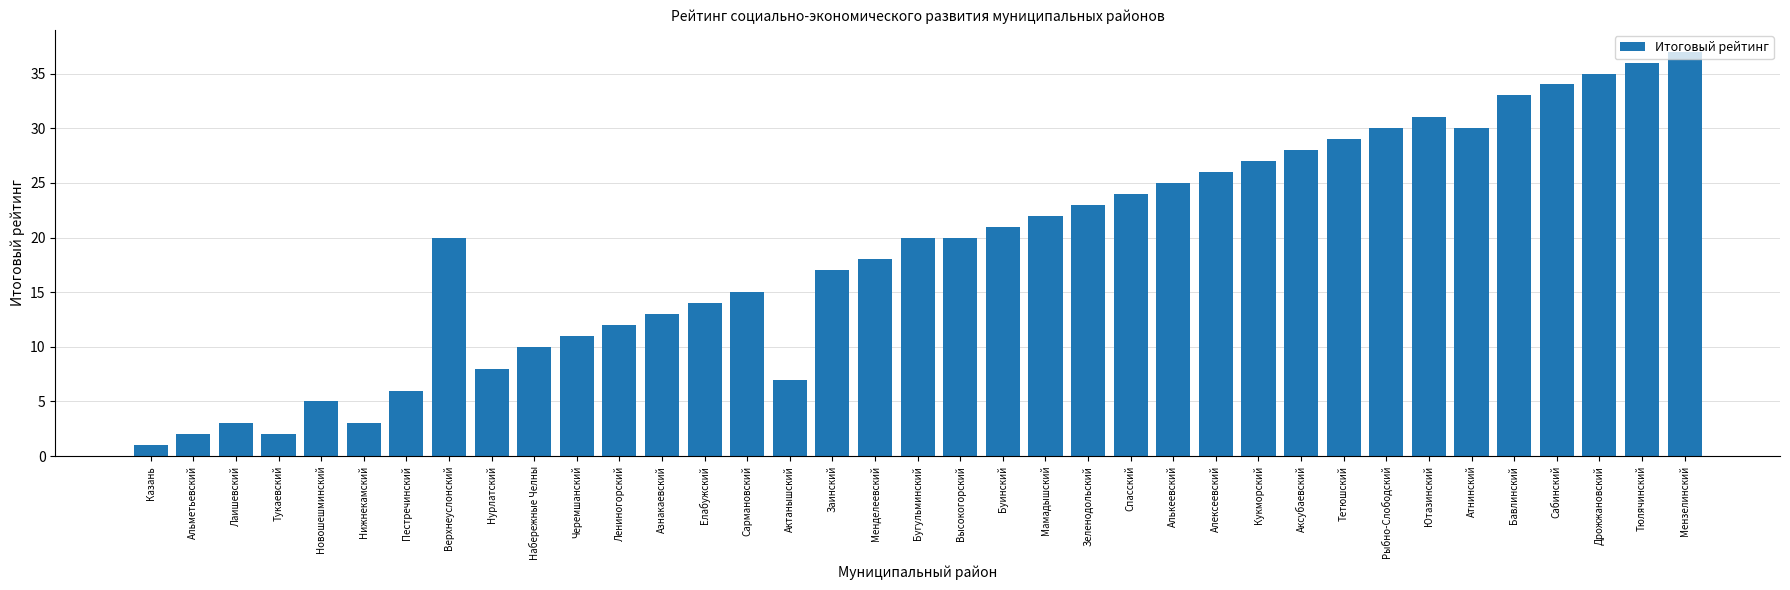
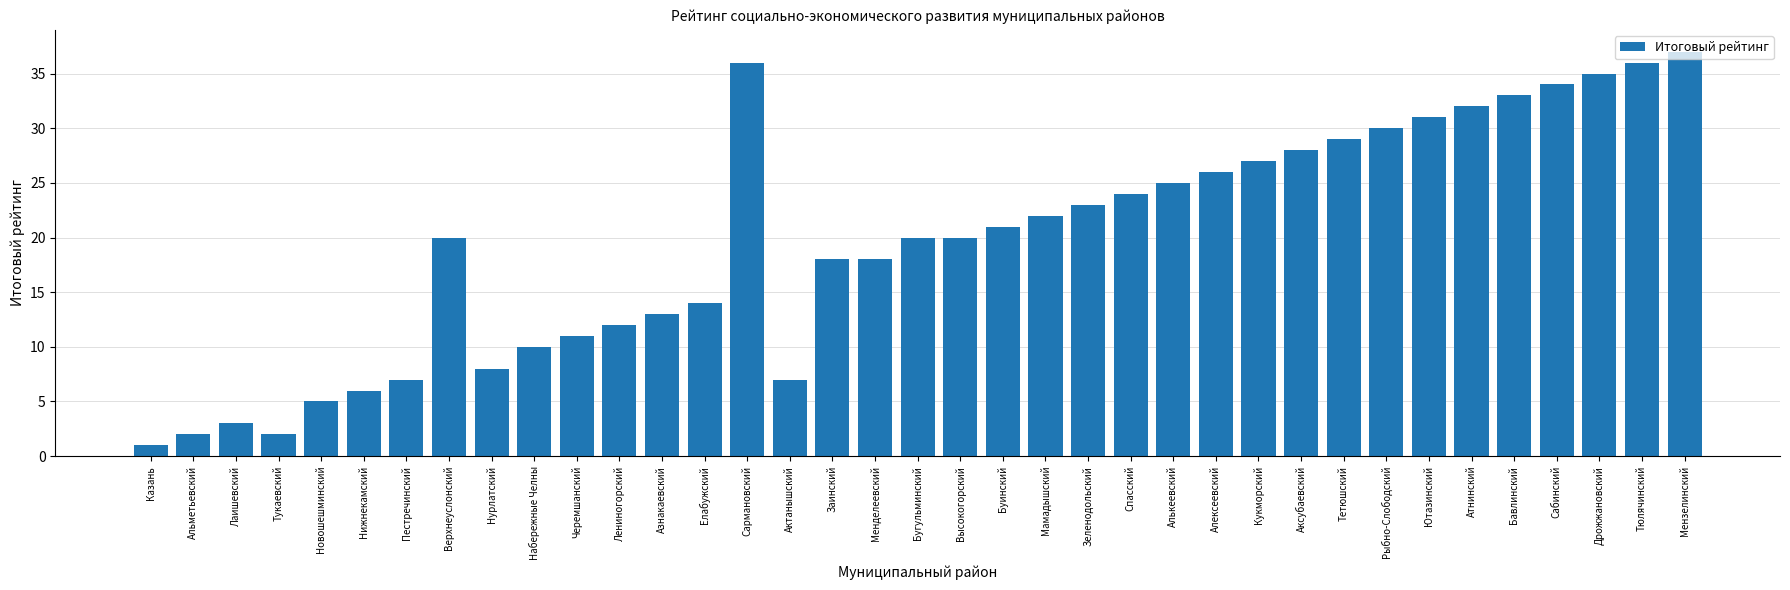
  {
    "Казань": 1,
    "Альметьевский": 2,
    "Лаишевский": 3,
    "Тукаевский": 2,
    "Новошешминский": 5,
-   "Нижнекамский": 3,
-   "Пестречинский": 6,
+   "Нижнекамский": 6,
+   "Пестречинский": 7,
    "Верхнеуслонский": 20,
    "Нурлатский": 8,
    "Набережные Челны": 10,
    "Черемшанский": 11,
    "Лениногорский": 12,
    "Азнакаевский": 13,
    "Елабужский": 14,
-   "Сармановский": 15,
+   "Сармановский": 36,
    "Актанышский": 7,
-   "Заинский": 17,
+   "Заинский": 18,
    "Менделеевский": 18,
    "Бугульминский": 20,
    "Высокогорский": 20,
    "Буинский": 21,
    "Мамадышский": 22,
    "Зеленодольский": 23,
    "Спасский": 24,
    "Алькеевский": 25,
    "Алексеевский": 26,
    "Кукморский": 27,
    "Аксубаевский": 28,
    "Тетюшский": 29,
    "Рыбно-Слободский": 30,
    "Ютазинский": 31,
-   "Атнинский": 30,
+   "Атнинский": 32,
    "Бавлинский": 33,
    "Сабинский": 34,
    "Дрожжановский": 35,
    "Тюлячинский": 36
  }
